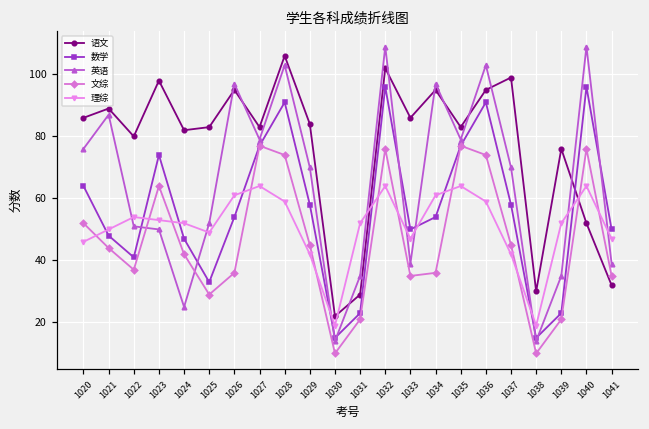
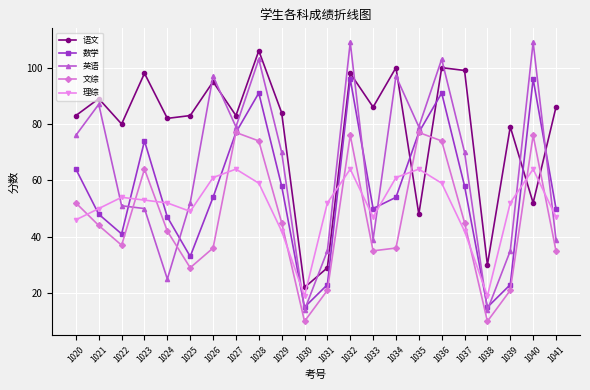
  {
    "语文": {
-     "1020": 86,
+     "1020": 83,
      "1022": 80,
      "1023": 98,
      "1024": 82,
      "1025": 83,
      "1026": 95,
      "1027": 83,
      "1028": 106,
      "1029": 84,
      "1030": 22,
      "1031": 29,
-     "1032": 102,
+     "1032": 98,
      "1033": 86,
-     "1034": 95,
-     "1035": 83,
-     "1036": 95,
+     "1034": 100,
+     "1035": 48,
+     "1036": 100,
      "1037": 99,
      "1038": 30,
-     "1039": 76,
+     "1039": 79,
      "1040": 52,
-     "1041": 32
+     "1041": 86
    }
  }
